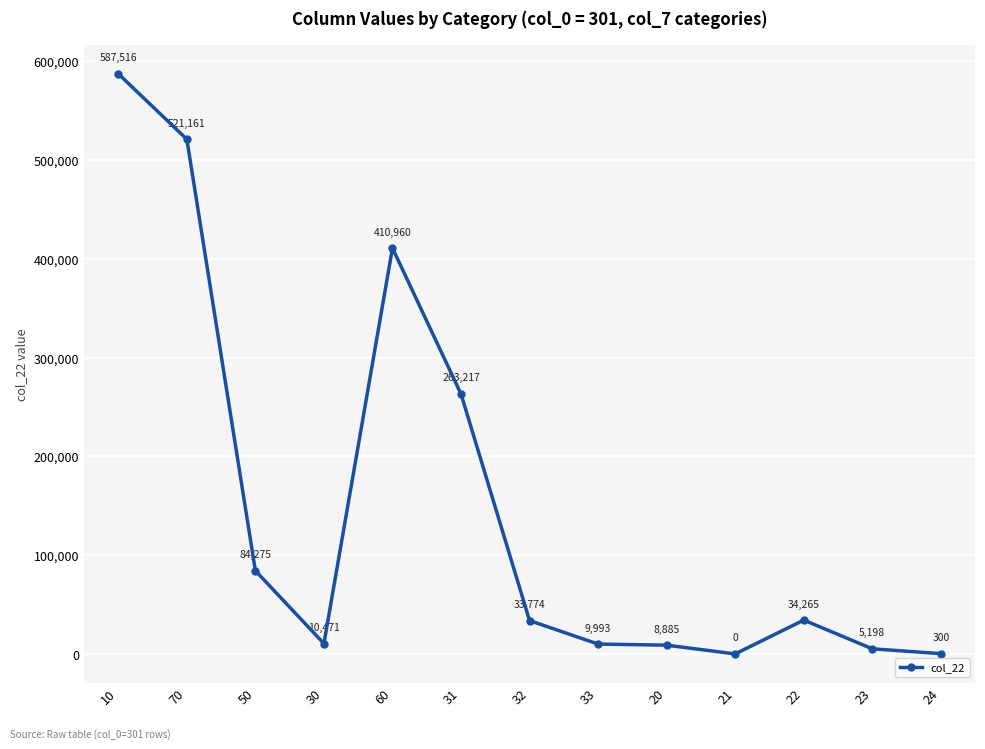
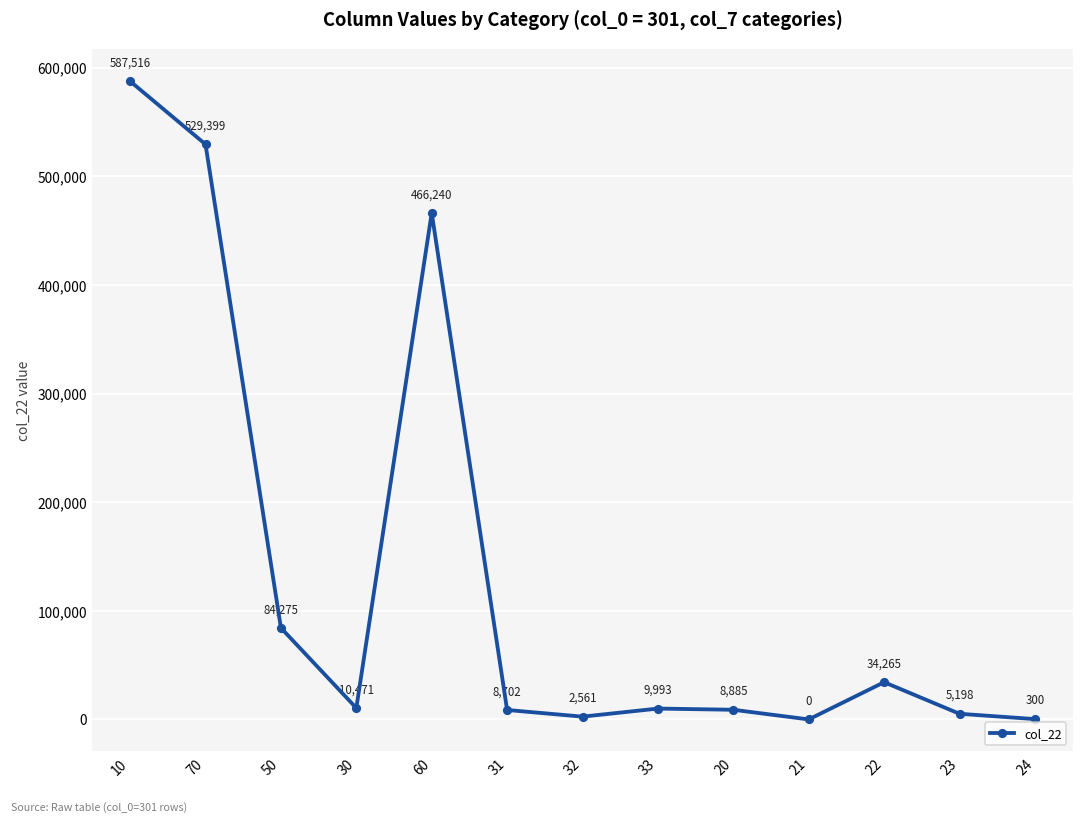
  {
    "10": "587,516",
-   "70": "521,161",
+   "70": "529,399",
    "50": "84,275",
    "30": "10,471",
-   "60": "410,960",
-   "31": "263,217",
-   "32": "33,774",
+   "60": "466,240",
+   "31": "8,702",
+   "32": "2,561",
    "33": "9,993",
    "20": "8,885",
    "21": "0",
    "22": "34,265",
    "23": "5,198",
    "24": "300"
  }
